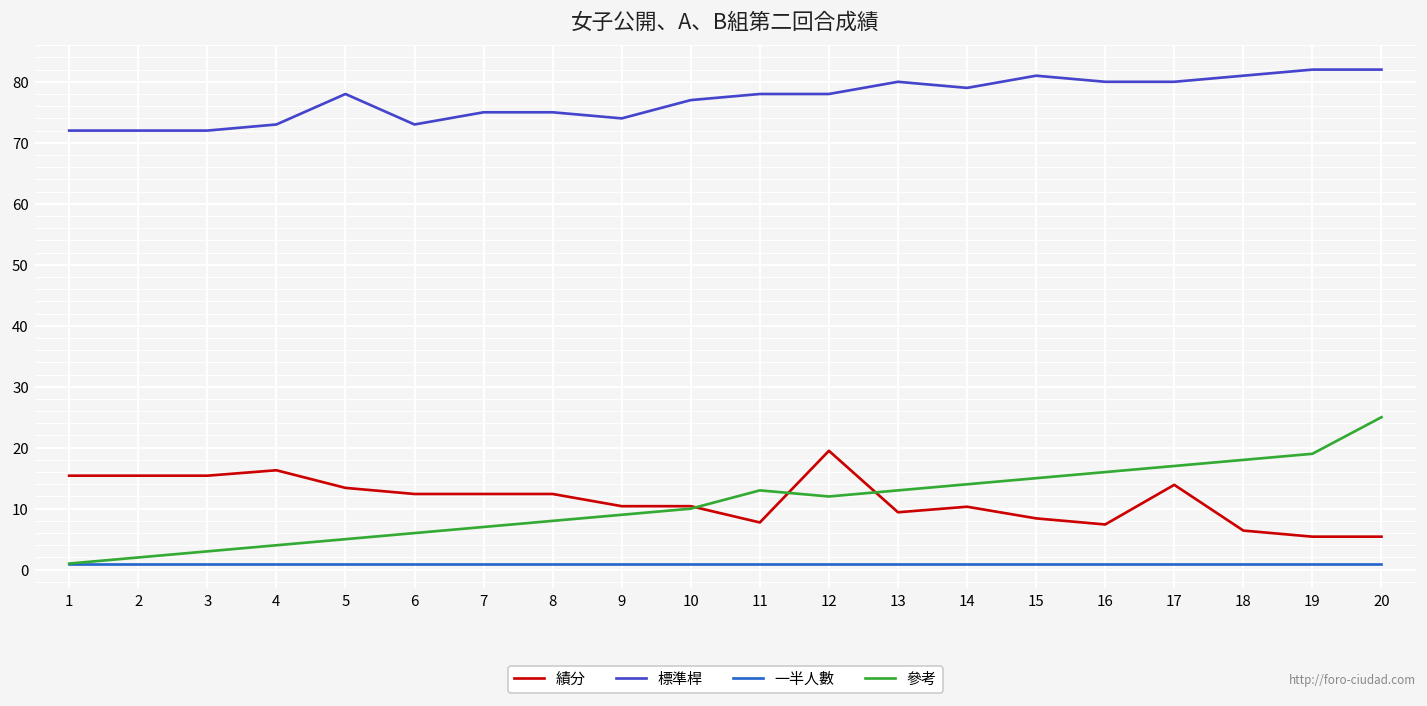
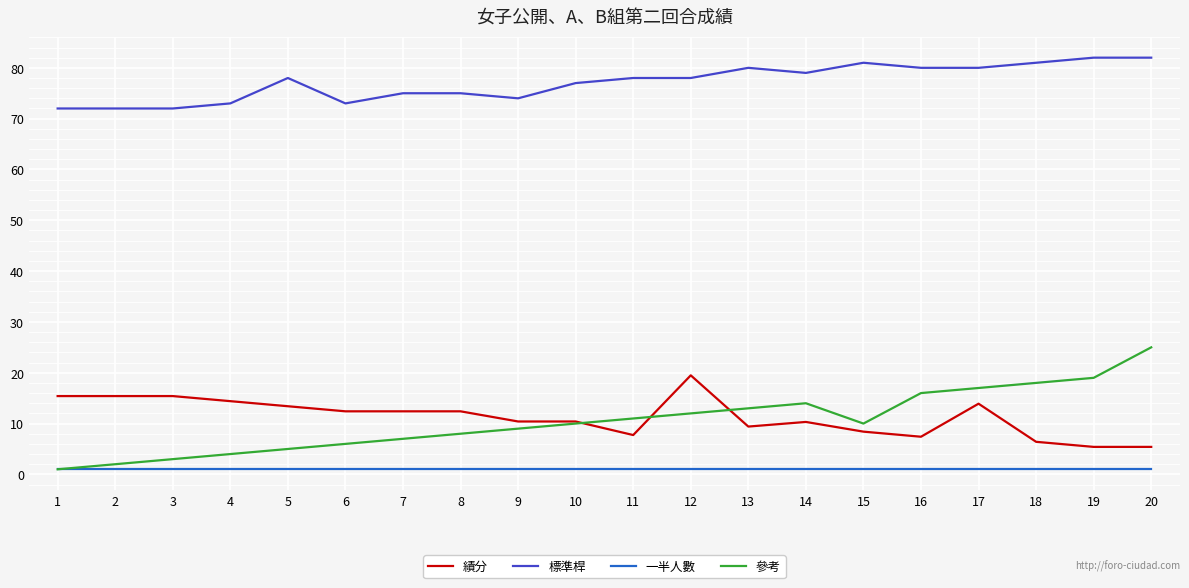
  {
    "績分": {
      "1": 15,
      "2": 15,
      "3": 15,
-     "4": 16,
+     "4": 14,
      "5": 13,
      "6": 12,
      "7": 12,
      "8": 12,
      "9": 10,
      "11": 8,
      "12": 19,
      "13": 9,
      "14": 10,
      "15": 8,
      "16": 7,
      "17": 14,
      "18": 6,
      "19": 5,
      "20": 5
    },
    "參考": {
      "2": 2,
      "3": 3,
      "4": 4,
      "5": 5,
      "6": 6,
      "7": 7,
      "8": 8,
      "9": 9,
-     "11": 13,
+     "11": 11,
      "12": 12,
      "13": 13,
      "14": 14,
-     "15": 15,
+     "15": 10,
      "16": 16,
      "17": 17,
      "18": 18,
      "19": 19,
      "20": 25
    }
  }
